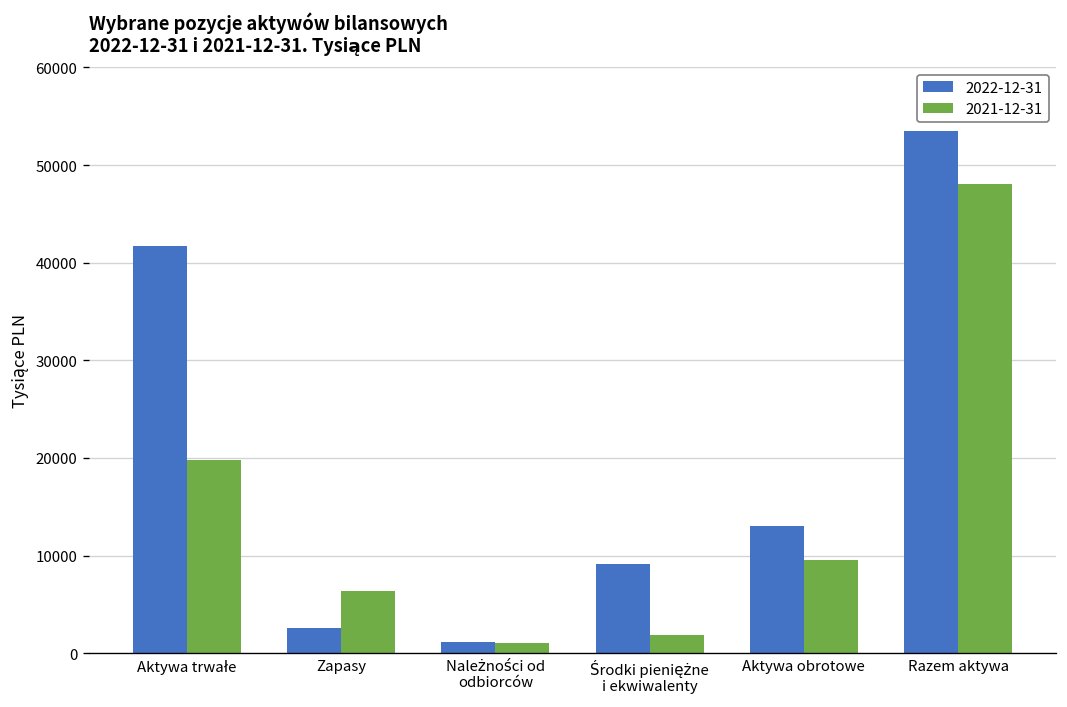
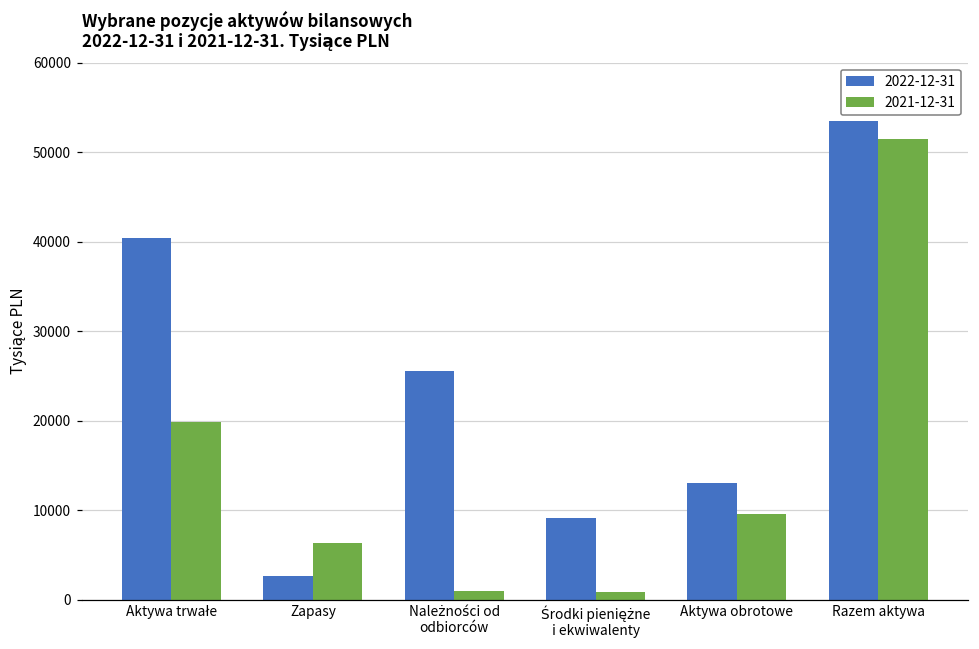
  {
    "2022-12-31": {
-     "Aktywa trwałe": 42000,
+     "Aktywa trwałe": 40000,
      "Zapasy": 3000,
-     "Należności od odbiorców": 1000,
+     "Należności od odbiorców": 26000,
      "Środki pieniężne i ekwiwalenty": 9000,
      "Aktywa obrotowe": 13000,
      "Razem aktywa": 53000
    },
    "2021-12-31": {
      "Aktywa trwałe": 20000,
      "Zapasy": 6000,
      "Należności od odbiorców": 1000,
-     "Środki pieniężne i ekwiwalenty": 2000,
+     "Środki pieniężne i ekwiwalenty": 1000,
      "Aktywa obrotowe": 10000,
-     "Razem aktywa": 48000
+     "Razem aktywa": 51000
    }
  }
